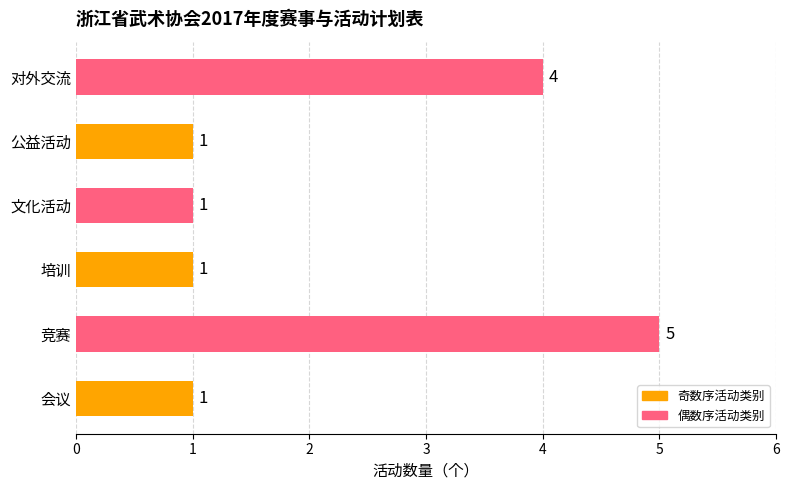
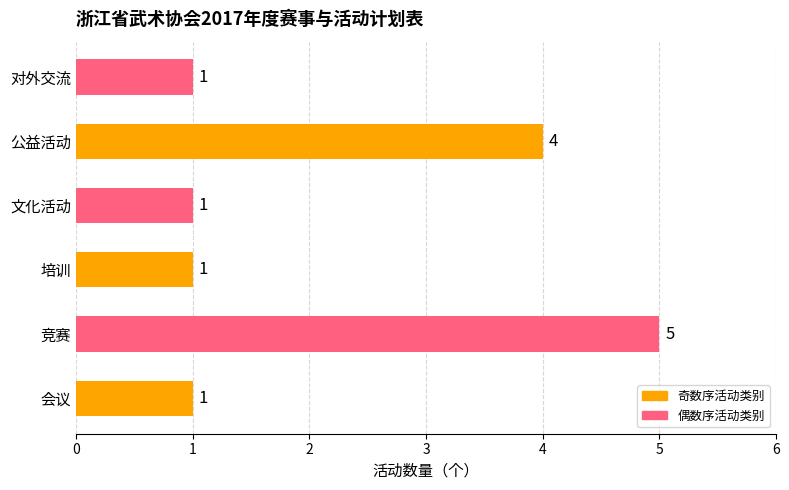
  {
-   "对外交流": 4,
-   "公益活动": 1,
+   "对外交流": 1,
+   "公益活动": 4,
    "文化活动": 1,
    "培训": 1,
    "竞赛": 5,
    "会议": 1
  }
